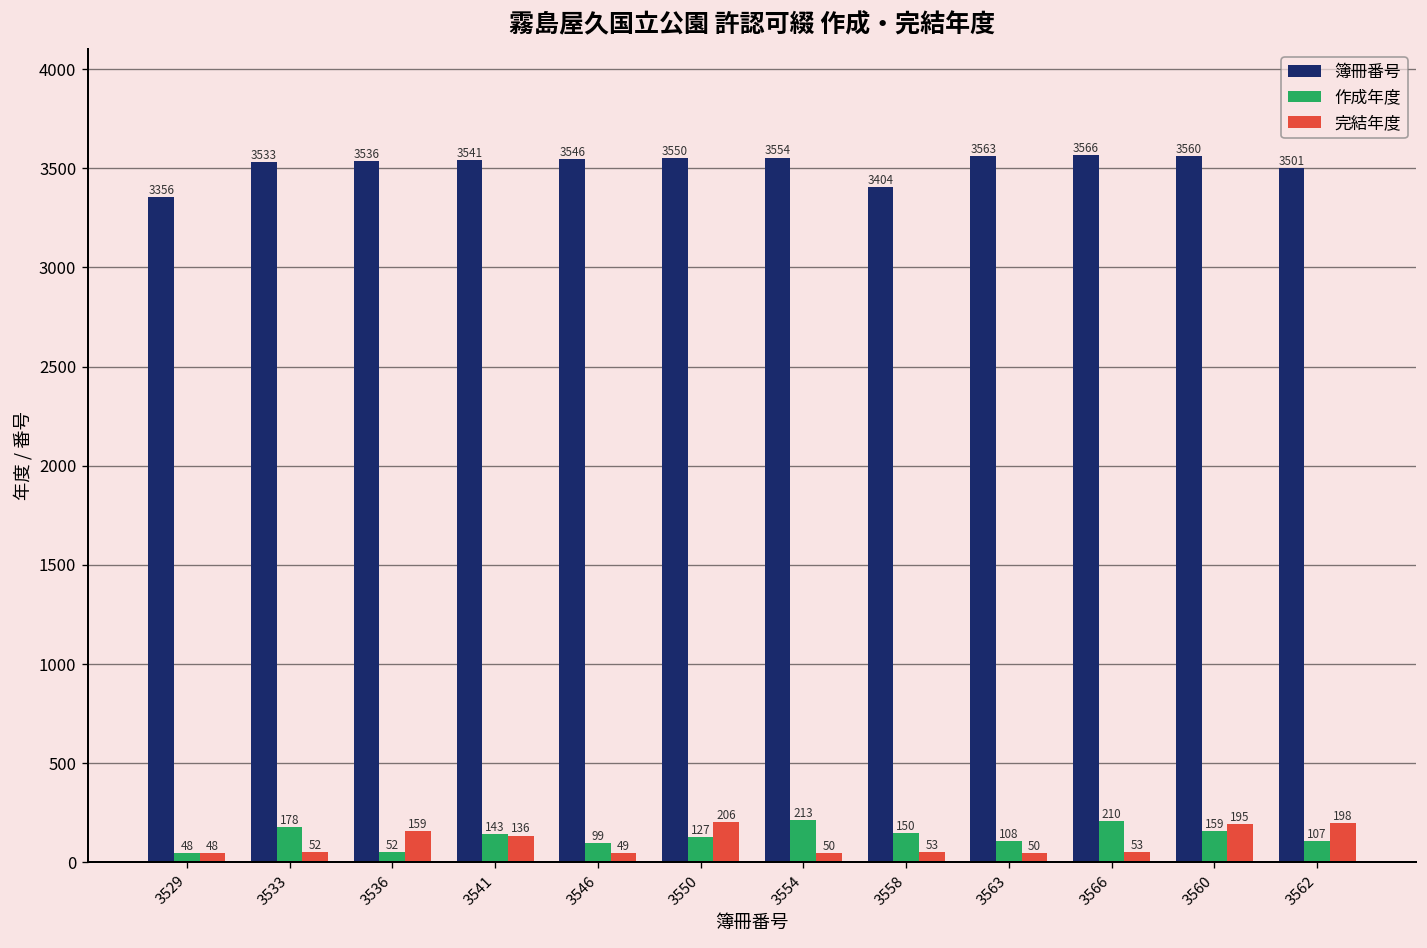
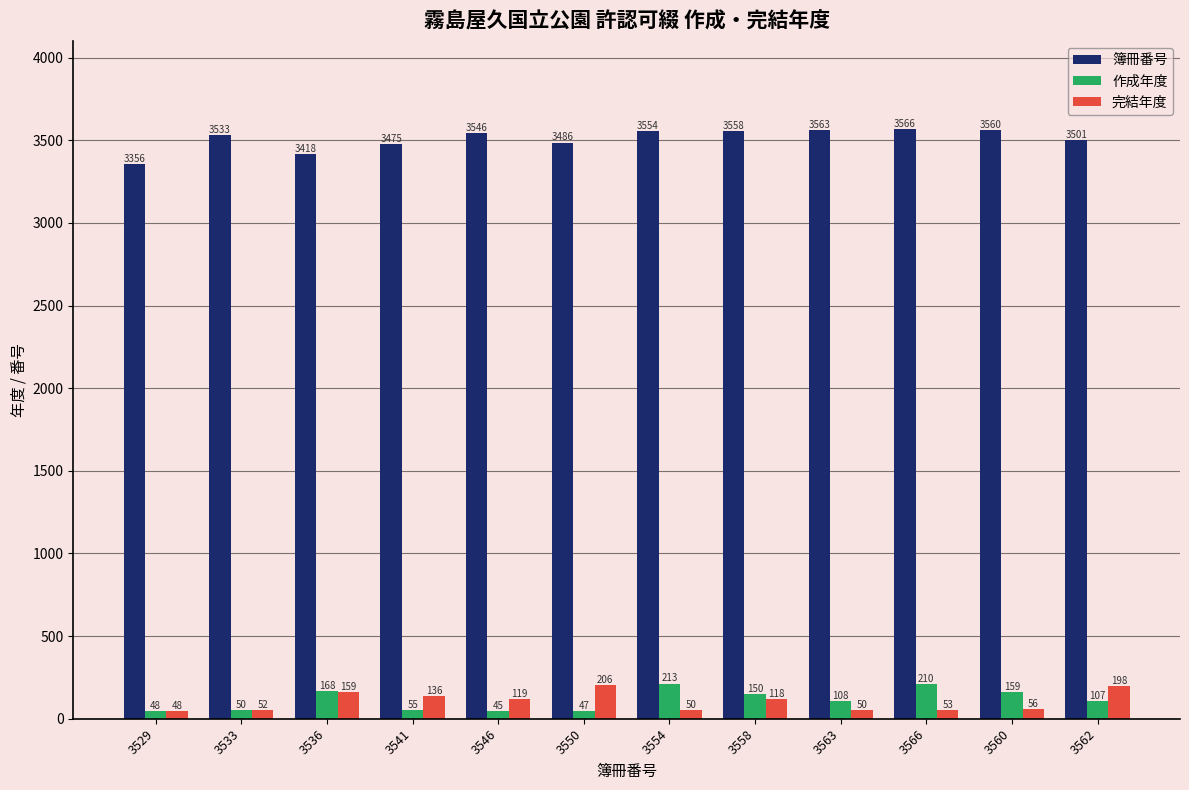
  {
    "簿冊番号": {
      "3529": 3356,
      "3533": 3533,
-     "3536": 3536,
-     "3541": 3541,
+     "3536": 3418,
+     "3541": 3475,
      "3546": 3546,
-     "3550": 3550,
+     "3550": 3486,
      "3554": 3554,
-     "3558": 3404,
+     "3558": 3558,
      "3563": 3563,
      "3566": 3566,
      "3560": 3560,
      "3562": 3501
    },
    "作成年度": {
      "3529": 48,
-     "3533": 178,
-     "3536": 52,
-     "3541": 143,
-     "3546": 99,
-     "3550": 127,
+     "3533": 50,
+     "3536": 168,
+     "3541": 55,
+     "3546": 45,
+     "3550": 47,
      "3554": 213,
      "3558": 150,
      "3563": 108,
      "3566": 210,
      "3560": 159,
      "3562": 107
    },
    "完結年度": {
      "3529": 48,
      "3533": 52,
      "3536": 159,
      "3541": 136,
-     "3546": 49,
+     "3546": 119,
      "3550": 206,
      "3554": 50,
-     "3558": 53,
+     "3558": 118,
      "3563": 50,
      "3566": 53,
-     "3560": 195,
+     "3560": 56,
      "3562": 198
    }
  }
